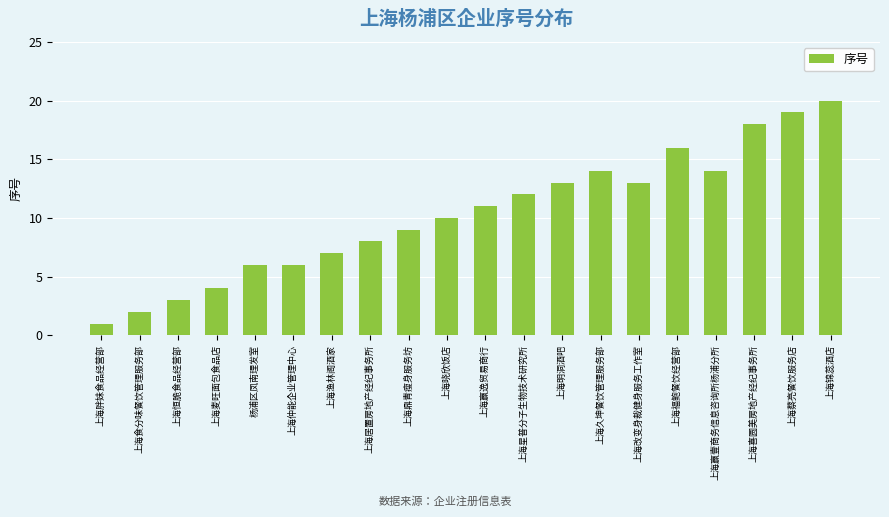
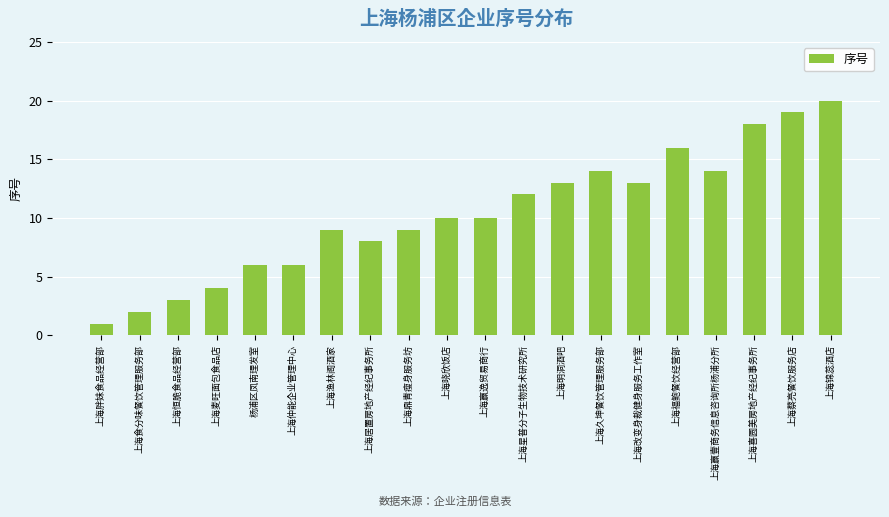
  {
    "上海胖妹食品经营部": 1,
    "上海食分味餐饮管理服务部": 2,
    "上海恒脆食品经营部": 3,
    "上海麦旺面包食品店": 4,
    "杨浦区凤南理发室": 6,
    "上海仲能企业管理中心": 6,
-   "上海渔林阁酒家": 7,
+   "上海渔林阁酒家": 9,
    "上海居置房地产经纪事务所": 8,
    "上海鼎青瘦身服务坊": 9,
    "上海晓欣饭店": 10,
-   "上海赢逸贸易商行": 11,
+   "上海赢逸贸易商行": 10,
    "上海星普分子生物技术研究所": 12,
    "上海明洞酒吧": 13,
    "上海久坤餐饮管理服务部": 14,
    "上海改变身裁健身服务工作室": 13,
    "上海福鲍餐饮经营部": 16,
    "上海赢壹商务信息咨询所杨浦分所": 14,
    "上海喜圆美房地产经纪事务所": 18,
    "上海蔡亮餐饮服务店": 19,
    "上海锦蕊酒店": 20
  }
